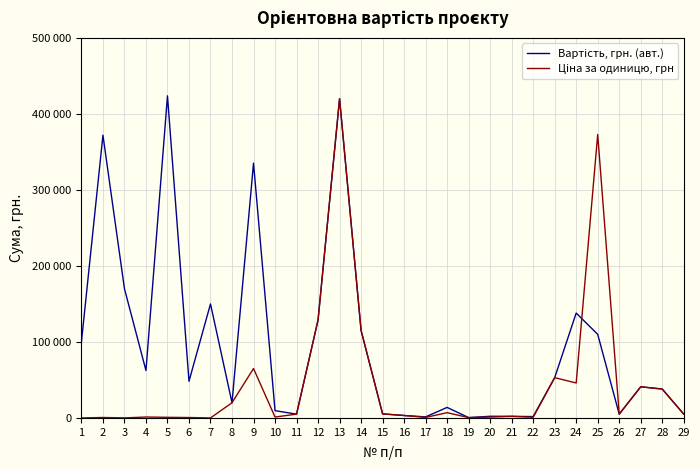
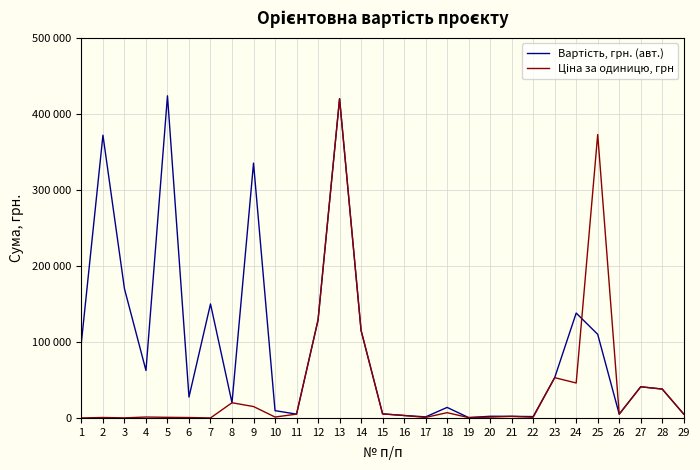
  {
    "Вартість, грн. (авт.)": {
      "1": 100000,
      "2": 370000,
      "3": 170000,
      "4": 60000,
      "5": 420000,
-     "6": 50000,
+     "6": 30000,
      "7": 150000,
      "9": 340000,
      "10": 10000,
      "18": 10000,
      "24": 140000,
      "25": 110000
    },
    "Ціна за одиницю, грн": {
      "1": 0,
      "2": 0,
      "3": 0,
      "4": 0,
      "5": 0,
      "6": 0,
      "7": 0,
-     "9": 70000,
+     "9": 20000,
      "10": 0,
      "18": 10000,
      "24": 50000,
      "25": 370000
    }
  }
